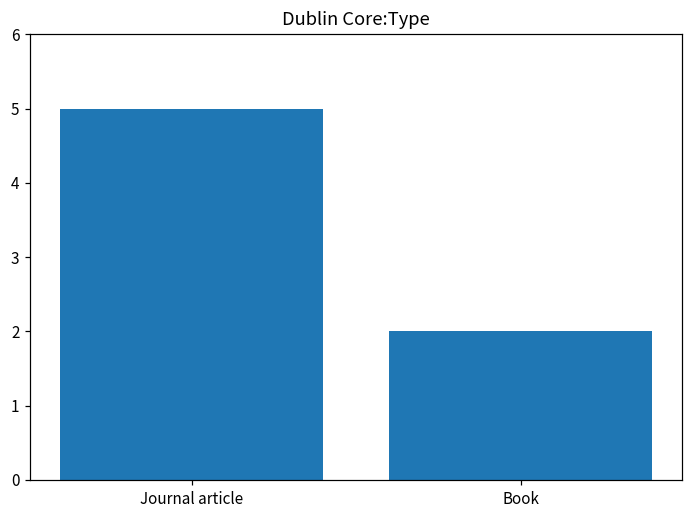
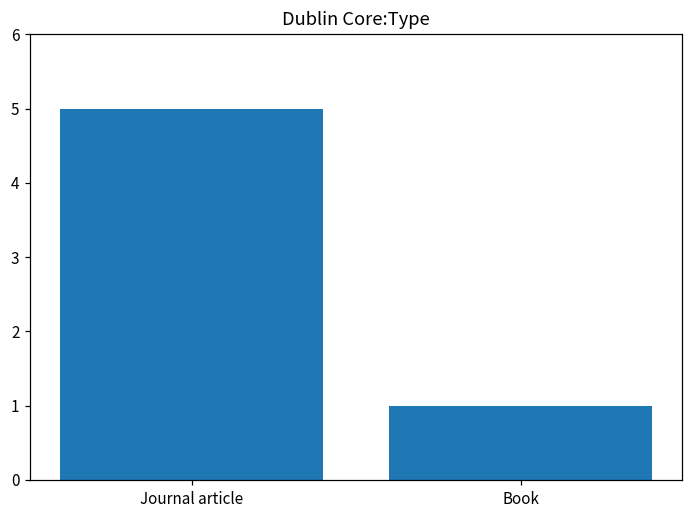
  {
    "Journal article": 5,
-   "Book": 2
+   "Book": 1
  }
